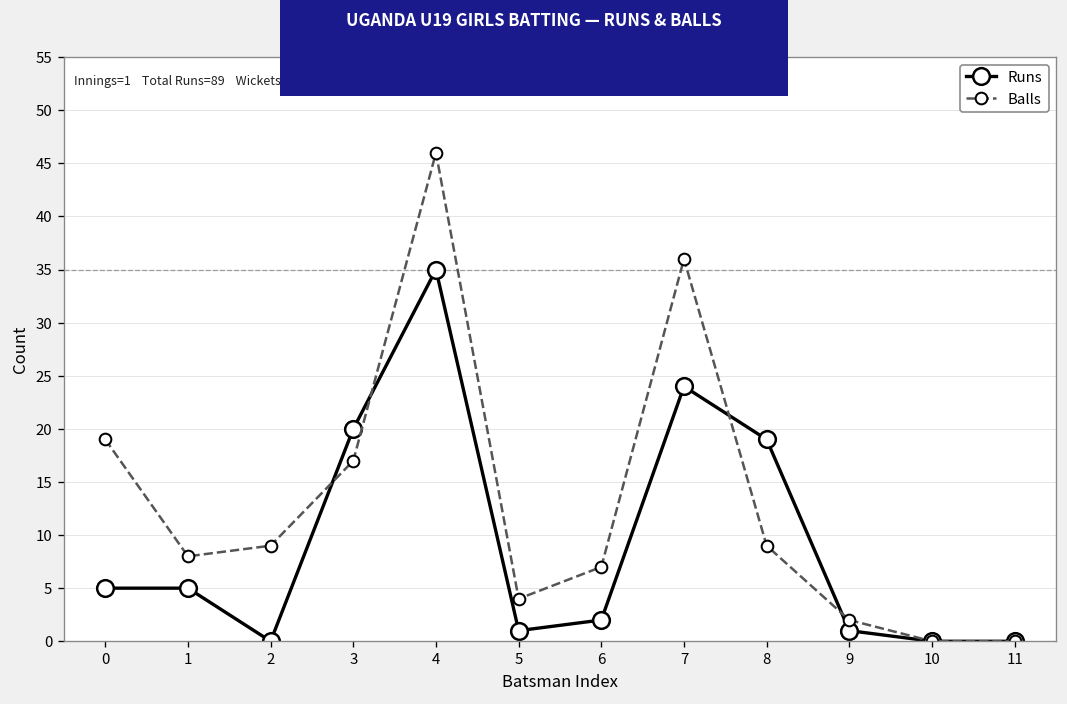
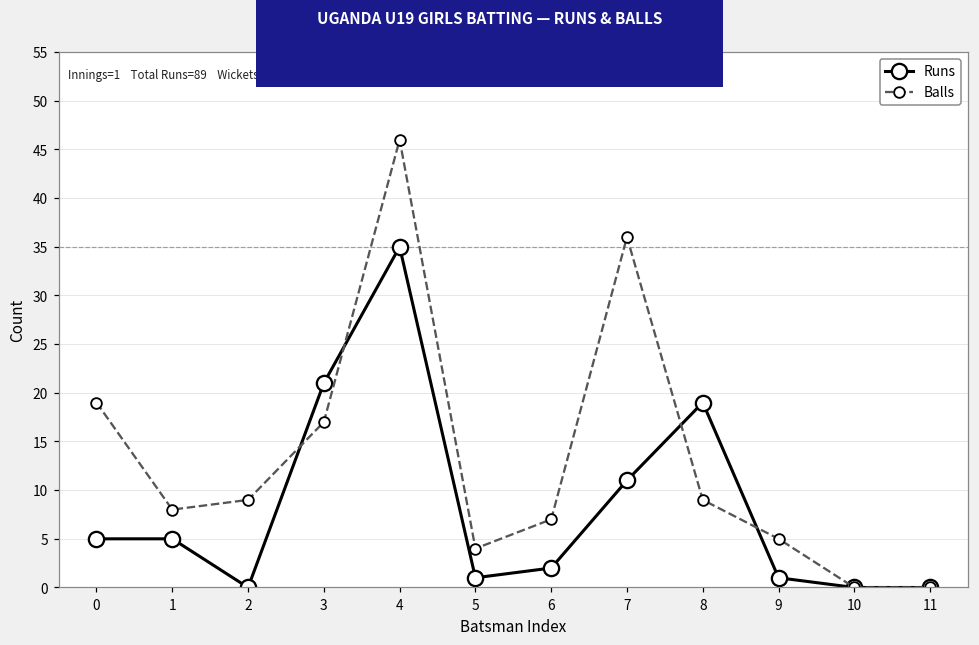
  {
    "Runs": {
      "0": 5,
      "1": 5,
      "2": 0,
-     "3": 20,
+     "3": 21,
      "4": 35,
      "5": 1,
      "6": 2,
-     "7": 24,
+     "7": 11,
      "8": 19,
      "9": 1
    },
    "Balls": {
      "0": 19,
      "1": 8,
      "2": 9,
      "3": 17,
      "4": 46,
      "5": 4,
      "6": 7,
      "7": 36,
      "8": 9,
-     "9": 2
+     "9": 5
    }
  }
